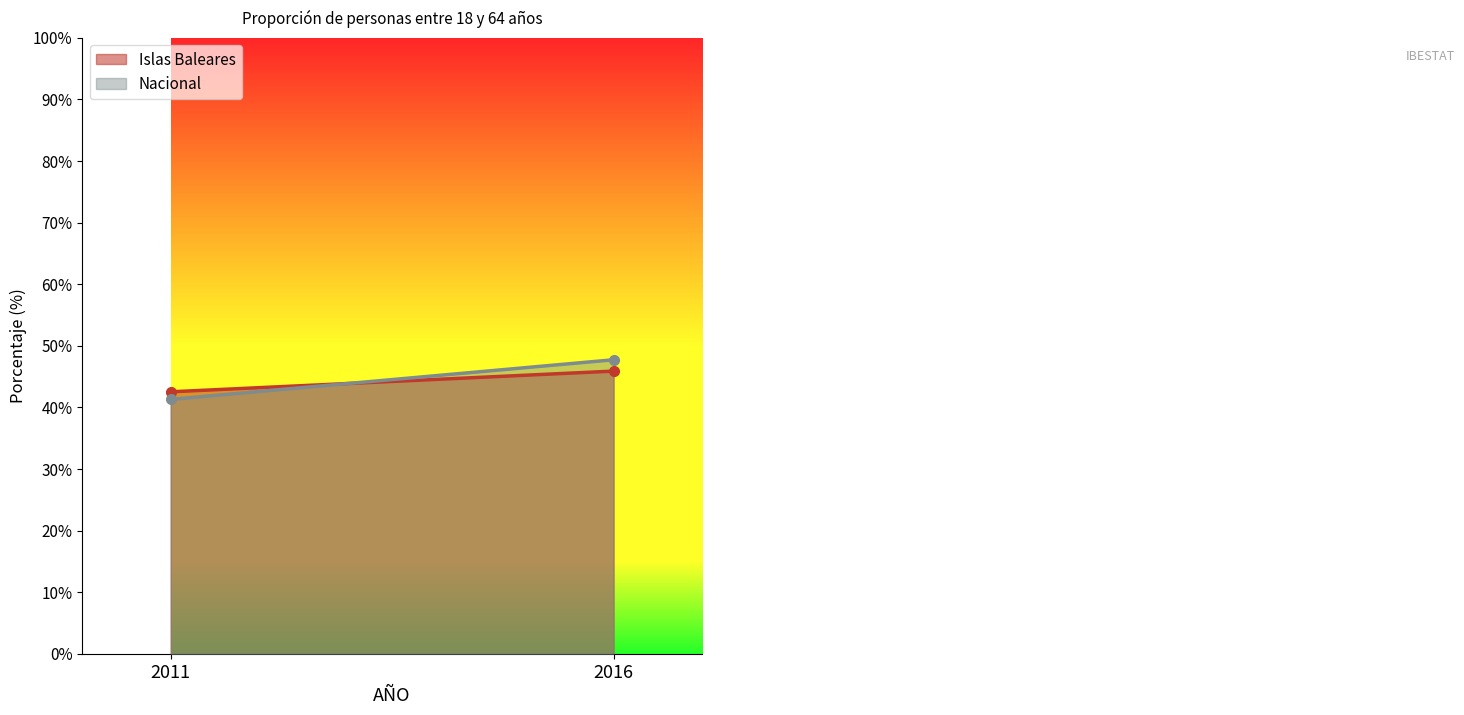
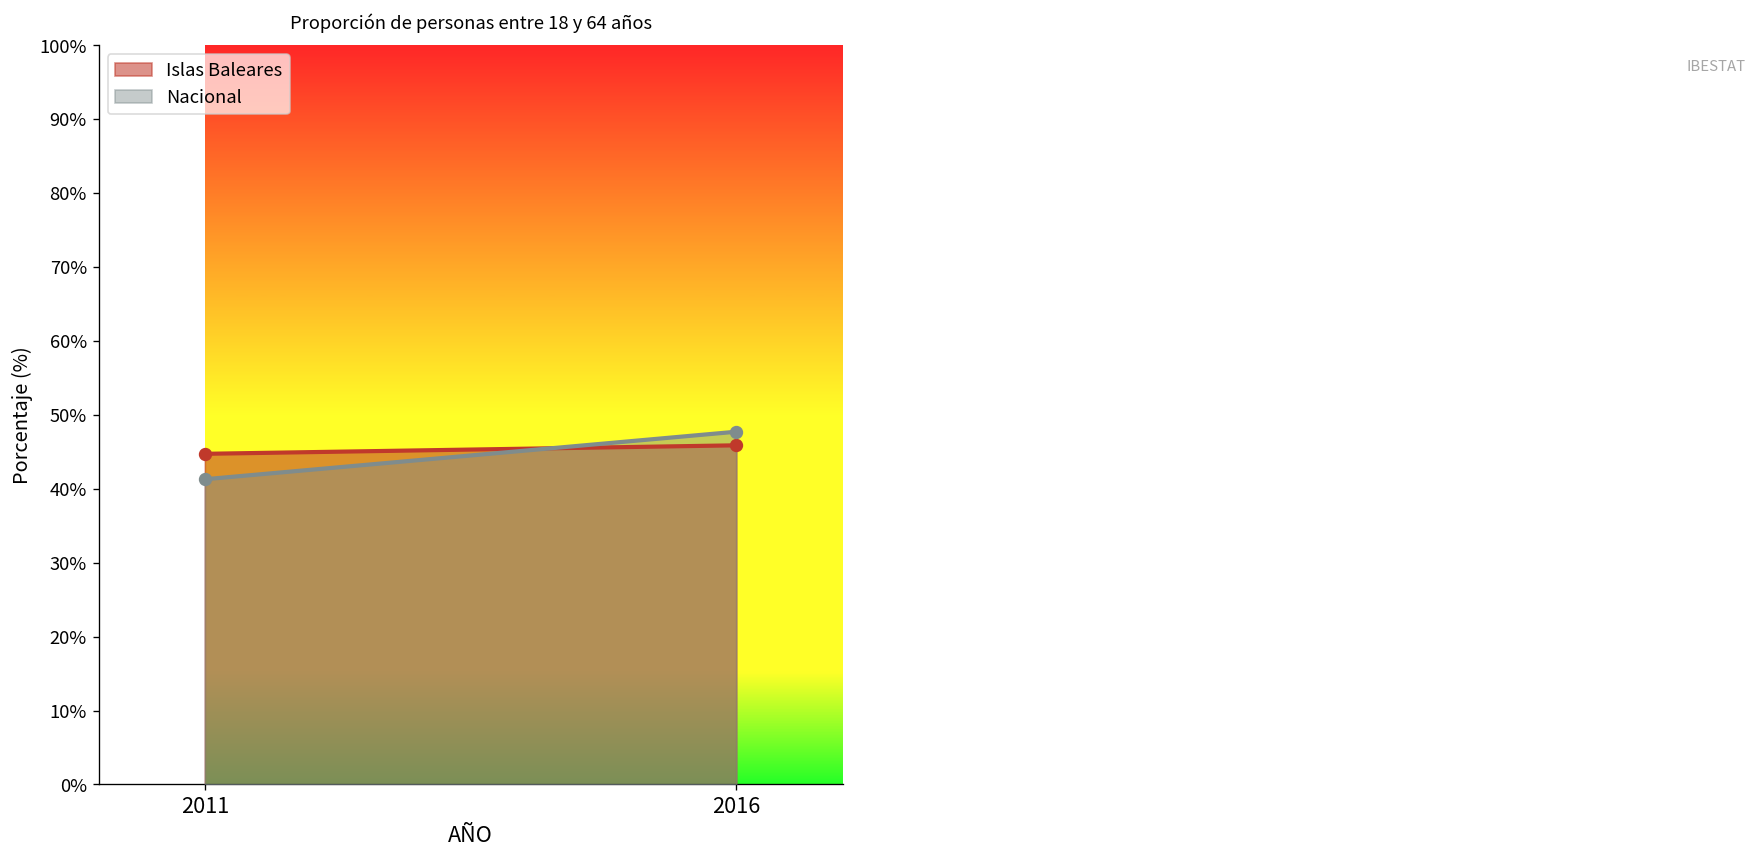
  {
    "Islas Baleares": {
-     "2011": "43%",
+     "2011": "45%",
      "2016": "46%"
    },
    "Nacional": {
      "2011": "41%",
      "2016": "48%"
    }
  }
